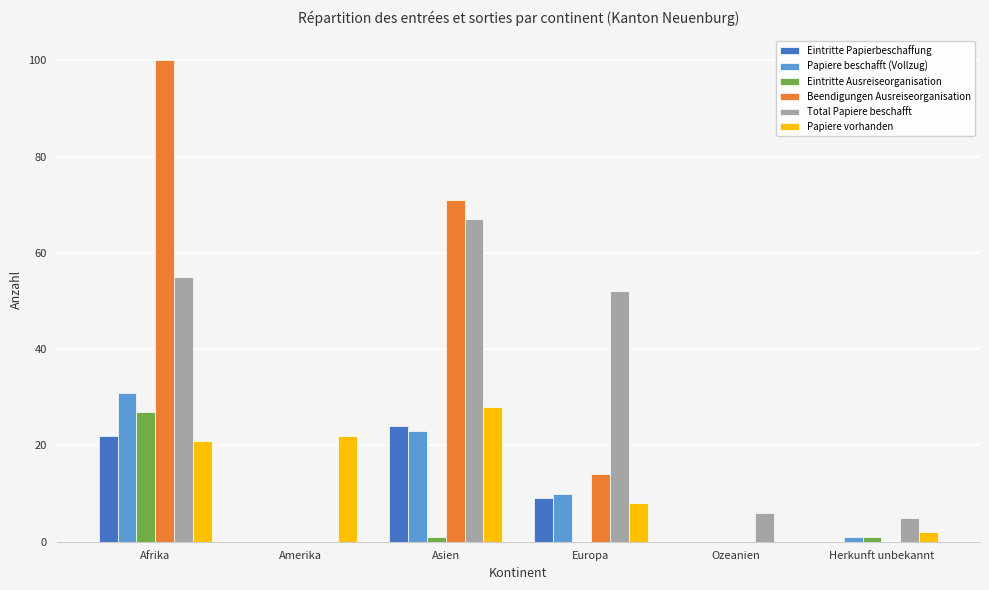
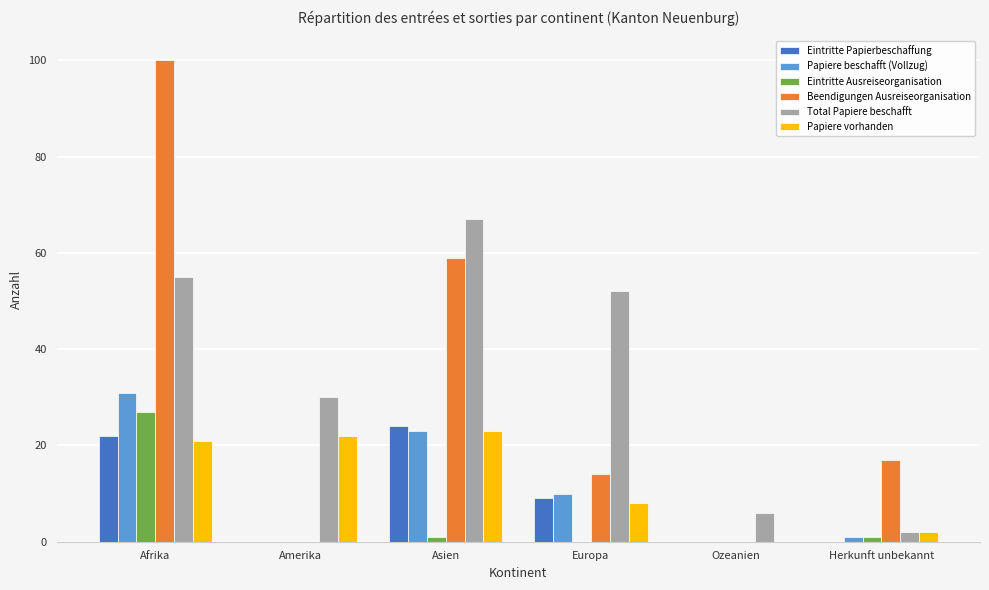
  {
    "Eintritte Ausreiseorganisation": {
      "Afrika": 27,
      "Amerika": 0,
      "Asien": 1,
      "Europa": 0,
      "Ozeanien": 0,
      "Herkunft unbekannt": 1
    },
    "Beendigungen Ausreiseorganisation": {
      "Afrika": 100,
      "Amerika": 0,
-     "Asien": 71,
+     "Asien": 59,
      "Europa": 14,
      "Ozeanien": 0,
-     "Herkunft unbekannt": 0
+     "Herkunft unbekannt": 17
    },
    "Total Papiere beschafft": {
      "Afrika": 55,
-     "Amerika": 0,
+     "Amerika": 30,
      "Asien": 67,
      "Europa": 52,
      "Ozeanien": 6,
-     "Herkunft unbekannt": 5
+     "Herkunft unbekannt": 2
    },
    "Papiere vorhanden": {
      "Afrika": 21,
      "Amerika": 22,
-     "Asien": 28,
+     "Asien": 23,
      "Europa": 8,
      "Ozeanien": 0,
      "Herkunft unbekannt": 2
    }
  }
